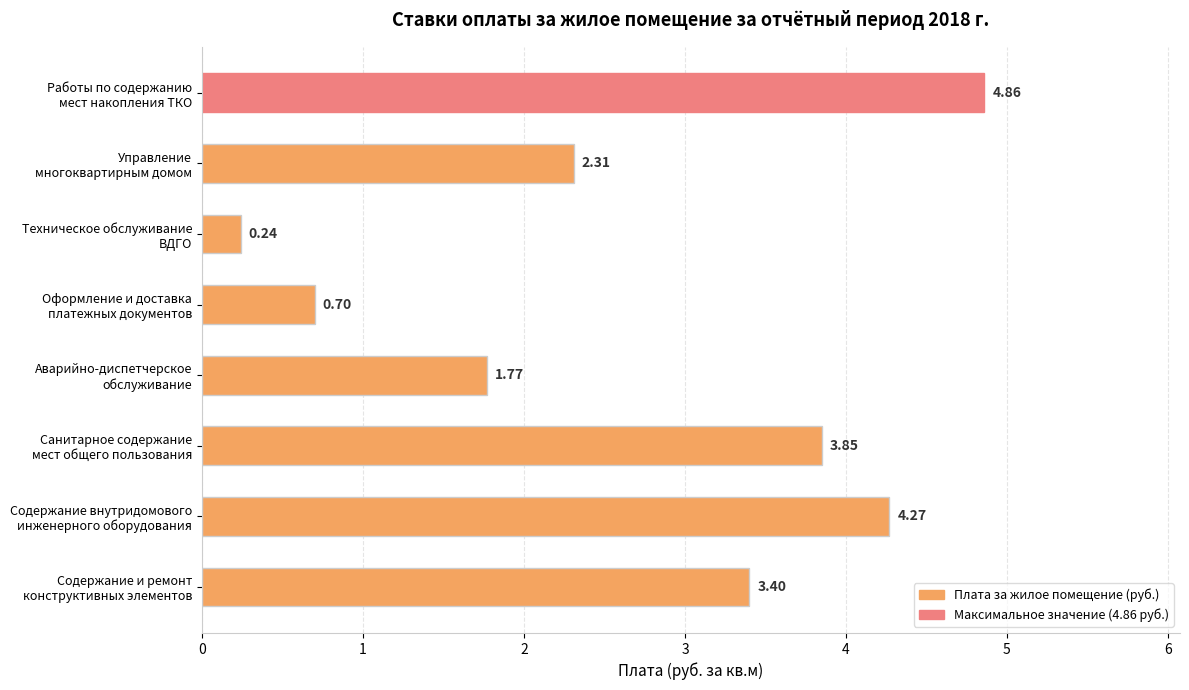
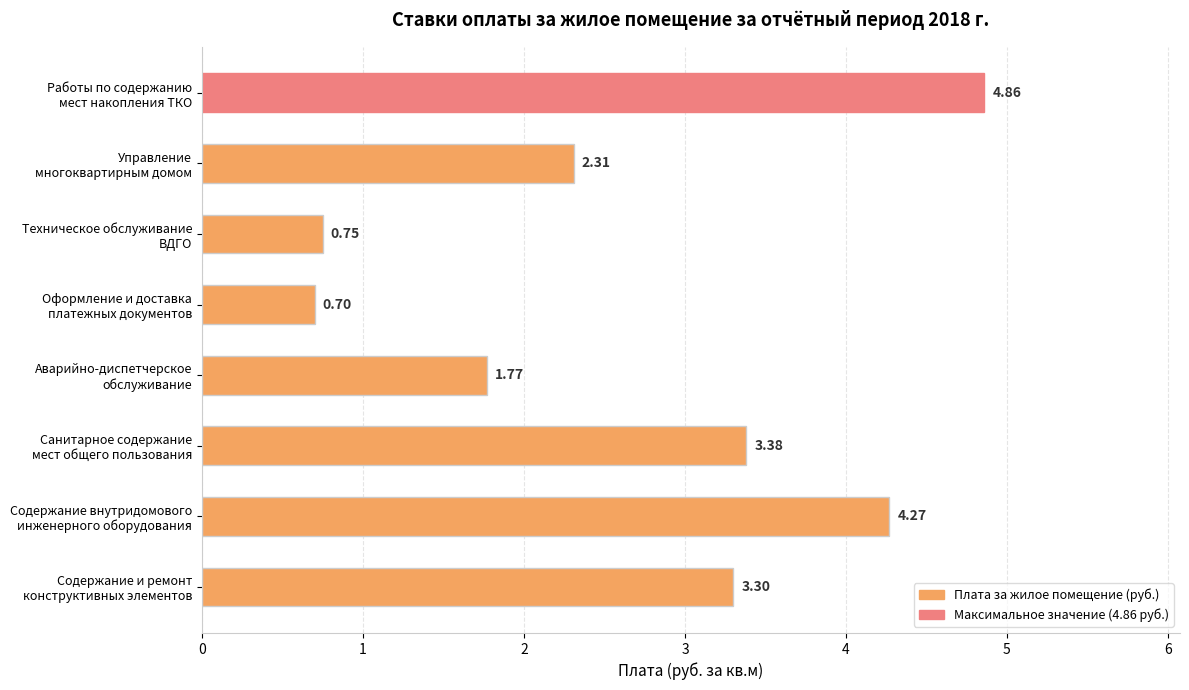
  {
    "Работы по содержанию мест накопления ТКО": 4.86,
    "Управление многоквартирным домом": 2.31,
-   "Техническое обслуживание ВДГО": 0.24,
+   "Техническое обслуживание ВДГО": 0.75,
    "Оформление и доставка платежных документов": 0.70,
    "Аварийно-диспетчерское обслуживание": 1.77,
-   "Санитарное содержание мест общего пользования": 3.85,
+   "Санитарное содержание мест общего пользования": 3.38,
    "Содержание внутридомового инженерного оборудования": 4.27,
-   "Содержание и ремонт конструктивных элементов": 3.40
+   "Содержание и ремонт конструктивных элементов": 3.30
  }
